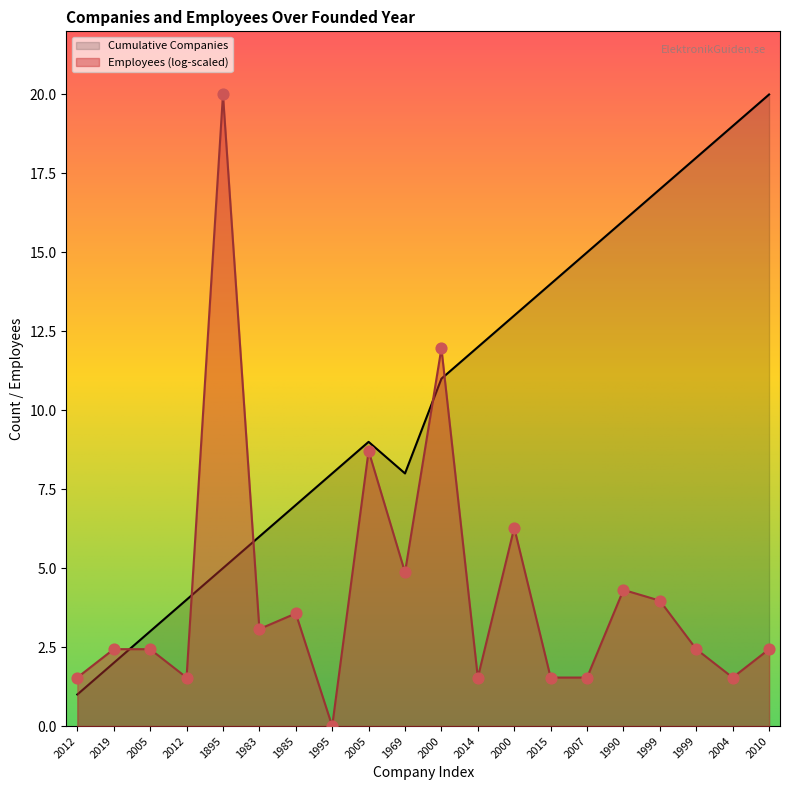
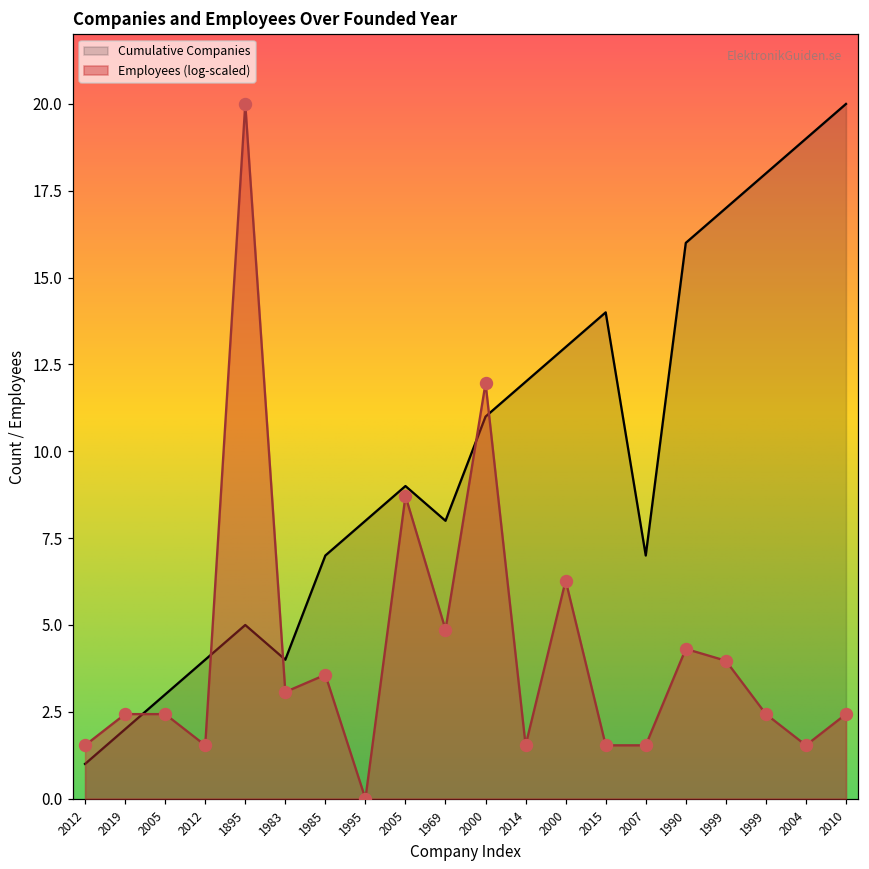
  {
    "Cumulative Companies": {
      "2019": 2,
      "1895": 5,
-     "1983": 6,
+     "1983": 4,
      "1985": 7,
      "1995": 8,
      "1969": 8,
      "2014": 12,
      "2015": 14,
-     "2007": 15,
+     "2007": 7,
      "1990": 16,
      "2004": 19,
      "2010": 20
    },
    "Employees (log-scaled)": {
      "2019": 2.4,
      "1895": 20,
      "1983": 3,
      "1985": 3.6,
      "1995": 0,
      "1969": 4.9,
      "2014": 1.5,
      "2015": 1.5,
      "2007": 1.5,
      "1990": 4.3,
      "2004": 1.5,
      "2010": 2.4
    }
  }
